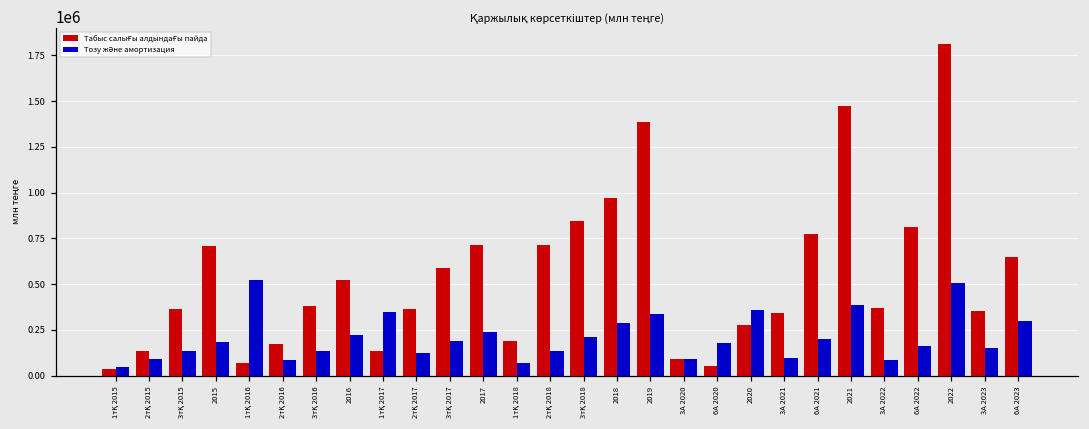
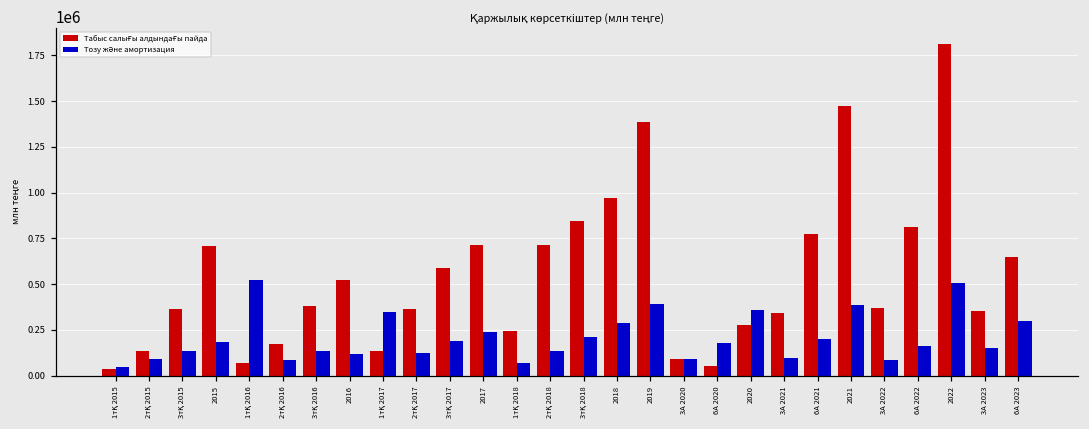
  {
    "Табыс салығы алдындағы пайда": {
      "1тқ 2015": 40000,
      "2тқ 2015": 130000,
      "3тқ 2015": 360000,
      "2015": 710000,
      "1тқ 2016": 70000,
      "2тқ 2016": 170000,
      "3тқ 2016": 380000,
      "2016": 520000,
      "1тқ 2017": 140000,
      "2тқ 2017": 360000,
      "3тқ 2017": 590000,
      "2017": 720000,
-     "1тқ 2018": 190000,
+     "1тқ 2018": 250000,
      "2тқ 2018": 710000,
      "3тқ 2018": 850000,
      "2018": 970000,
      "2019": 1380000,
      "3А 2020": 90000,
      "6А 2020": 50000,
      "2020": 280000,
      "3А 2021": 340000,
      "6А 2021": 770000,
      "2021": 1470000,
      "3А 2022": 370000,
      "6А 2022": 810000,
      "2022": 1810000,
      "3А 2023": 350000,
      "6А 2023": 650000
    },
    "Тозу және амортизация": {
      "1тқ 2015": 40000,
      "2тқ 2015": 90000,
      "3тқ 2015": 130000,
      "2015": 180000,
      "1тқ 2016": 520000,
      "2тқ 2016": 90000,
      "3тқ 2016": 130000,
-     "2016": 220000,
+     "2016": 120000,
      "1тқ 2017": 350000,
      "2тқ 2017": 120000,
      "3тқ 2017": 190000,
      "2017": 240000,
      "1тқ 2018": 70000,
      "2тқ 2018": 140000,
      "3тқ 2018": 210000,
      "2018": 290000,
-     "2019": 340000,
+     "2019": 390000,
      "3А 2020": 90000,
      "6А 2020": 180000,
      "2020": 360000,
      "3А 2021": 100000,
      "6А 2021": 200000,
      "2021": 390000,
      "3А 2022": 80000,
      "6А 2022": 160000,
      "2022": 510000,
      "3А 2023": 150000,
      "6А 2023": 300000
    }
  }
